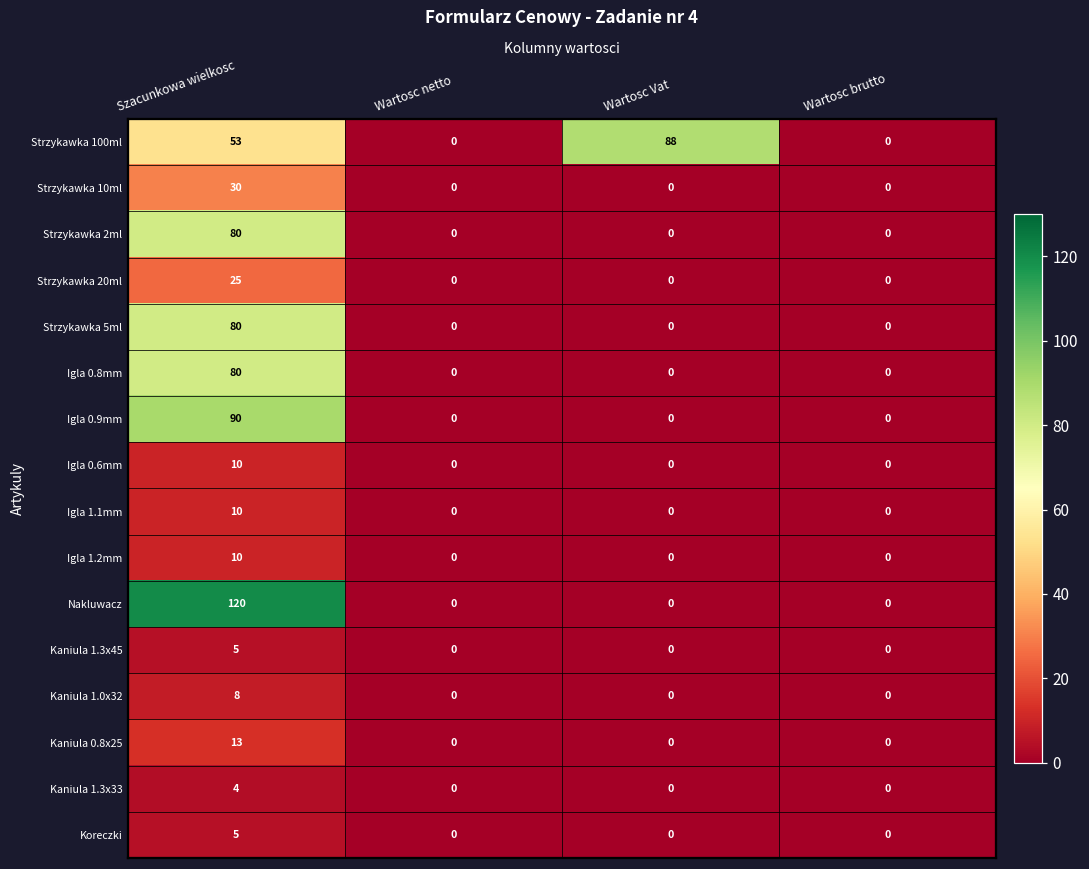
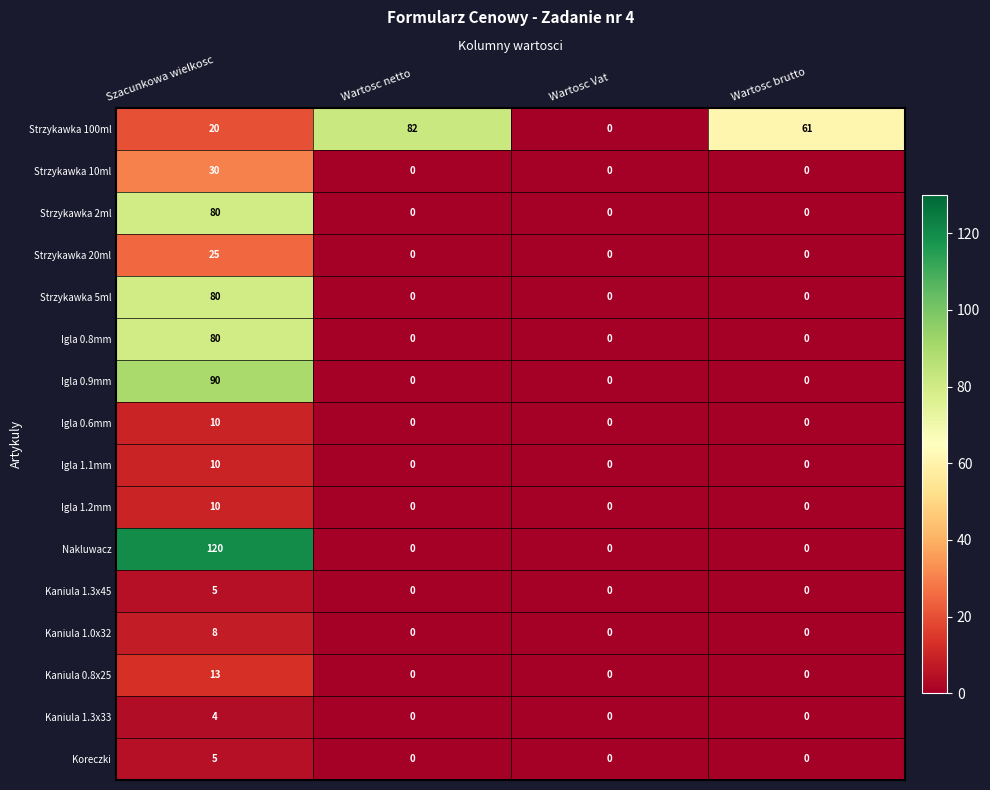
  {
    "Strzykawka 100ml": {
-     "Szacunkowa wielkosc": 53,
-     "Wartosc netto": 0,
-     "Wartosc Vat": 88,
-     "Wartosc brutto": 0
+     "Szacunkowa wielkosc": 20,
+     "Wartosc netto": 82,
+     "Wartosc Vat": 0,
+     "Wartosc brutto": 61
    },
    "Strzykawka 10ml": {
      "Szacunkowa wielkosc": 30,
      "Wartosc netto": 0,
      "Wartosc Vat": 0,
      "Wartosc brutto": 0
    },
    "Strzykawka 2ml": {
      "Szacunkowa wielkosc": 80,
      "Wartosc netto": 0,
      "Wartosc Vat": 0,
      "Wartosc brutto": 0
    },
    "Strzykawka 20ml": {
      "Szacunkowa wielkosc": 25,
      "Wartosc netto": 0,
      "Wartosc Vat": 0,
      "Wartosc brutto": 0
    },
    "Strzykawka 5ml": {
      "Szacunkowa wielkosc": 80,
      "Wartosc netto": 0,
      "Wartosc Vat": 0,
      "Wartosc brutto": 0
    },
    "Igla 0.8mm": {
      "Szacunkowa wielkosc": 80,
      "Wartosc netto": 0,
      "Wartosc Vat": 0,
      "Wartosc brutto": 0
    },
    "Igla 0.9mm": {
      "Szacunkowa wielkosc": 90,
      "Wartosc netto": 0,
      "Wartosc Vat": 0,
      "Wartosc brutto": 0
    },
    "Igla 0.6mm": {
      "Szacunkowa wielkosc": 10,
      "Wartosc netto": 0,
      "Wartosc Vat": 0,
      "Wartosc brutto": 0
    },
    "Igla 1.1mm": {
      "Szacunkowa wielkosc": 10,
      "Wartosc netto": 0,
      "Wartosc Vat": 0,
      "Wartosc brutto": 0
    },
    "Igla 1.2mm": {
      "Szacunkowa wielkosc": 10,
      "Wartosc netto": 0,
      "Wartosc Vat": 0,
      "Wartosc brutto": 0
    },
    "Nakluwacz": {
      "Szacunkowa wielkosc": 120,
      "Wartosc netto": 0,
      "Wartosc Vat": 0,
      "Wartosc brutto": 0
    },
    "Kaniula 1.3x45": {
      "Szacunkowa wielkosc": 5,
      "Wartosc netto": 0,
      "Wartosc Vat": 0,
      "Wartosc brutto": 0
    },
    "Kaniula 1.0x32": {
      "Szacunkowa wielkosc": 8,
      "Wartosc netto": 0,
      "Wartosc Vat": 0,
      "Wartosc brutto": 0
    },
    "Kaniula 0.8x25": {
      "Szacunkowa wielkosc": 13,
      "Wartosc netto": 0,
      "Wartosc Vat": 0,
      "Wartosc brutto": 0
    },
    "Kaniula 1.3x33": {
      "Szacunkowa wielkosc": 4,
      "Wartosc netto": 0,
      "Wartosc Vat": 0,
      "Wartosc brutto": 0
    },
    "Koreczki": {
      "Szacunkowa wielkosc": 5,
      "Wartosc netto": 0,
      "Wartosc Vat": 0,
      "Wartosc brutto": 0
    }
  }
